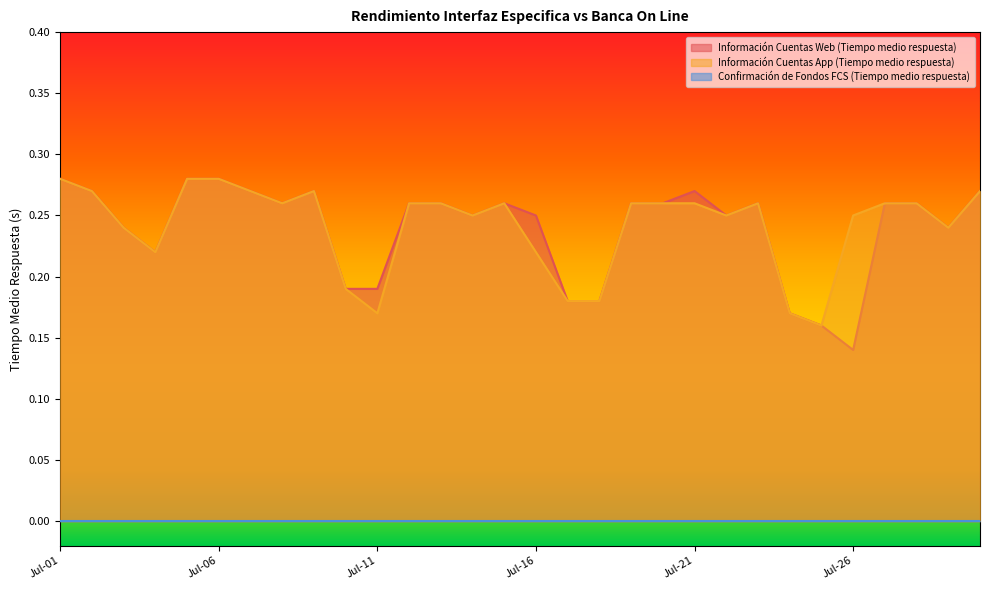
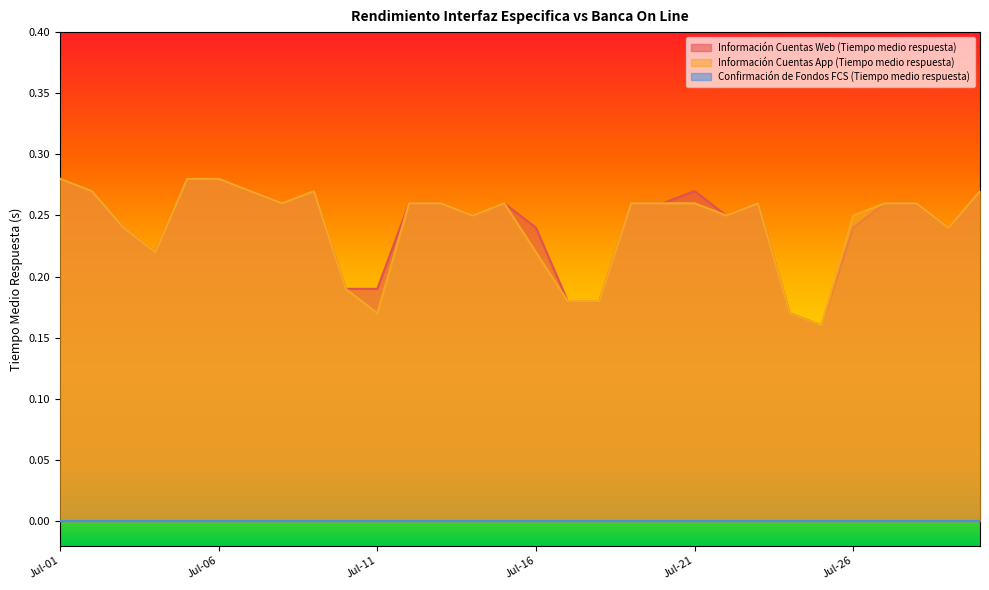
  {
    "Información Cuentas Web (Tiempo medio respuesta)": {
      "Jul-11": 0.19,
-     "Jul-16": 0.25,
+     "Jul-16": 0.24,
      "Jul-21": 0.27,
-     "Jul-26": 0.14
+     "Jul-26": 0.24
    },
    "Información Cuentas App (Tiempo medio respuesta)": {
      "Jul-11": 0.17,
      "Jul-16": 0.22,
      "Jul-21": 0.26,
      "Jul-26": 0.25
    },
    "Confirmación de Fondos FCS (Tiempo medio respuesta)": {
      "Jul-01": 0.00,
      "Jul-06": 0.00,
      "Jul-11": 0.00,
      "Jul-16": 0.00,
      "Jul-21": 0.00,
      "Jul-26": 0.00
    }
  }
